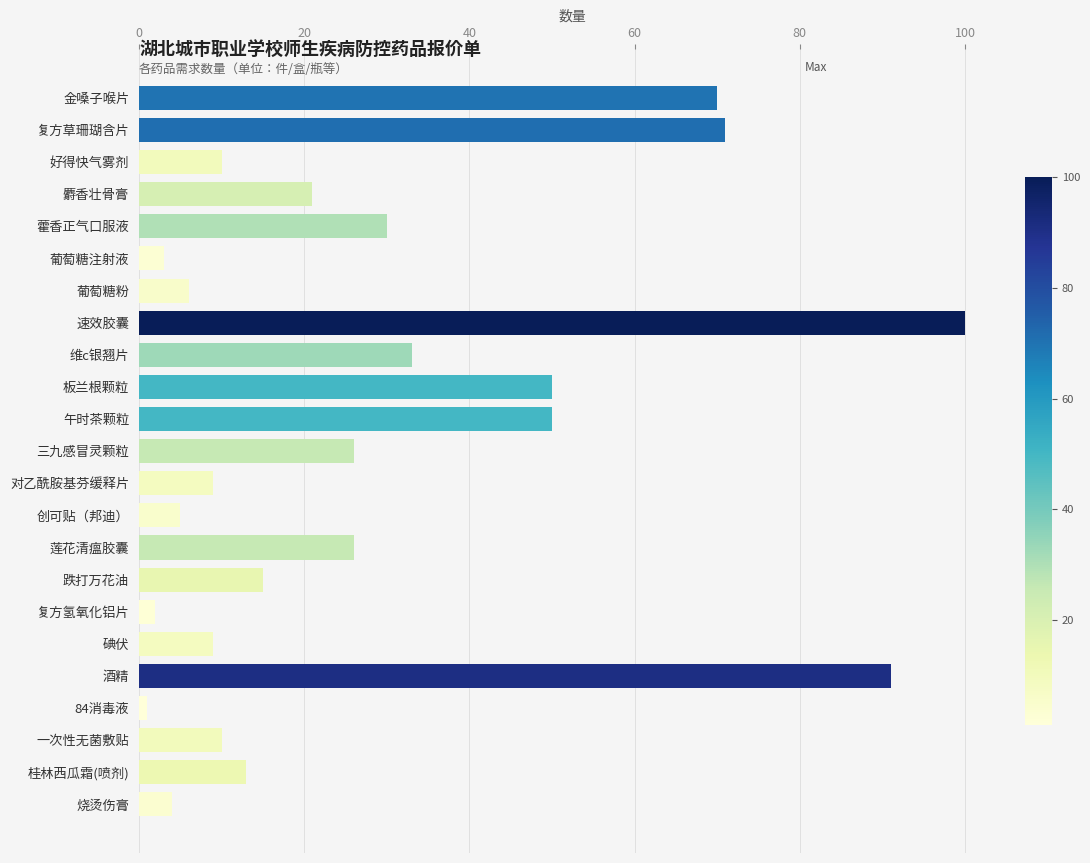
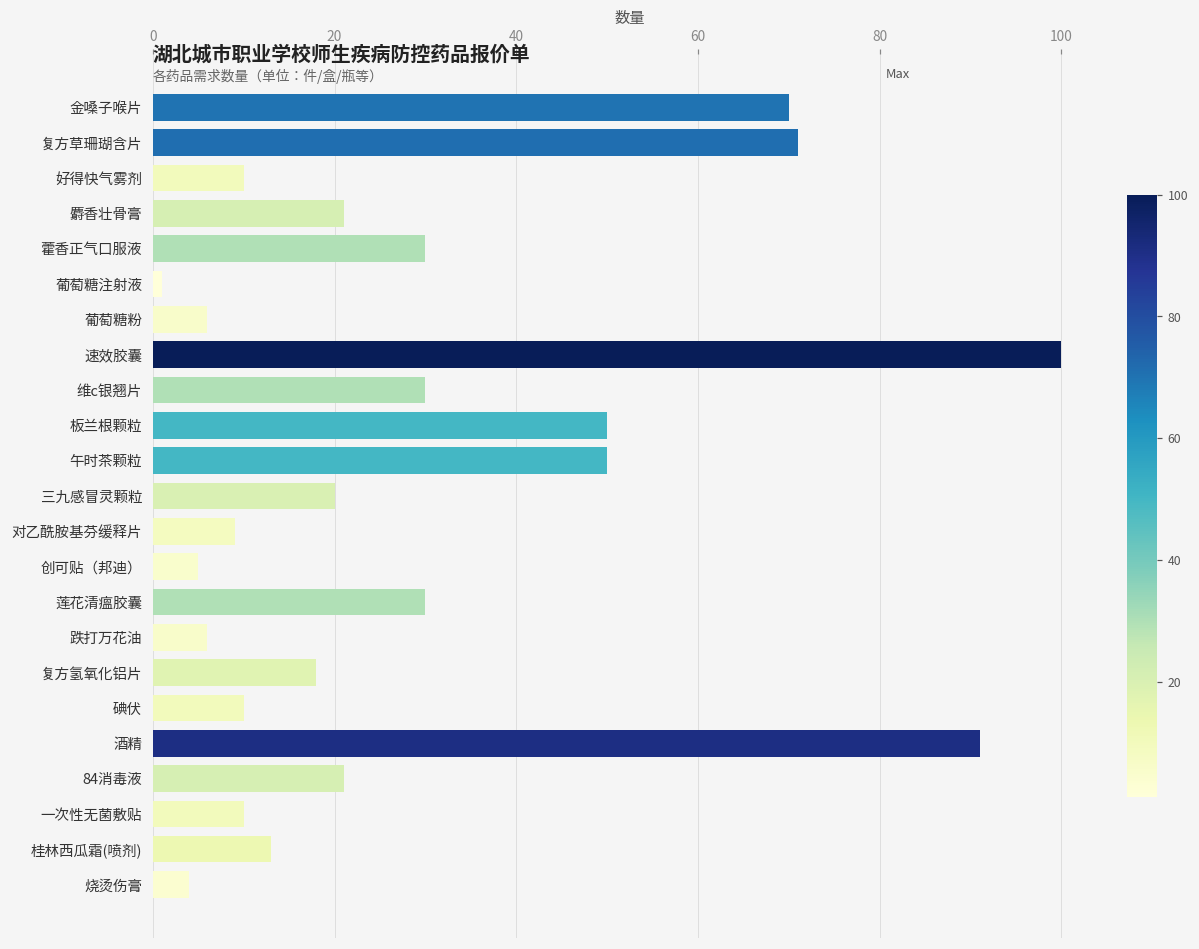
  {
    "金嗓子喉片": 70,
    "复方草珊瑚含片": 71,
    "好得快气雾剂": 10,
    "麝香壮骨膏": 21,
    "藿香正气口服液": 30,
-   "葡萄糖注射液": 3,
+   "葡萄糖注射液": 1,
    "葡萄糖粉": 6,
    "速效胶囊": 100,
-   "维c银翘片": 33,
+   "维c银翘片": 30,
    "板兰根颗粒": 50,
    "午时茶颗粒": 50,
-   "三九感冒灵颗粒": 26,
+   "三九感冒灵颗粒": 20,
    "对乙酰胺基芬缓释片": 9,
    "创可贴（邦迪）": 5,
-   "莲花清瘟胶囊": 26,
-   "跌打万花油": 15,
-   "复方氢氧化铝片": 2,
-   "碘伏": 9,
+   "莲花清瘟胶囊": 30,
+   "跌打万花油": 6,
+   "复方氢氧化铝片": 18,
+   "碘伏": 10,
    "酒精": 91,
-   "84消毒液": 1,
+   "84消毒液": 21,
    "一次性无菌敷贴": 10,
    "桂林西瓜霜(喷剂)": 13,
    "烧烫伤膏": 4
  }
